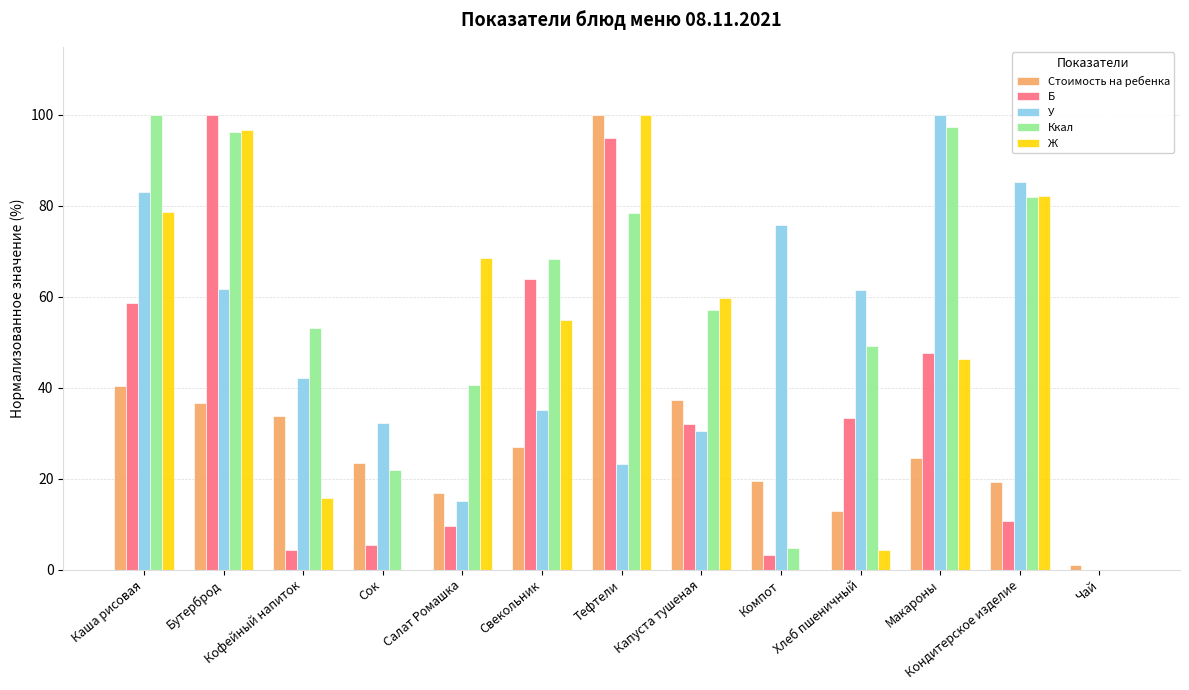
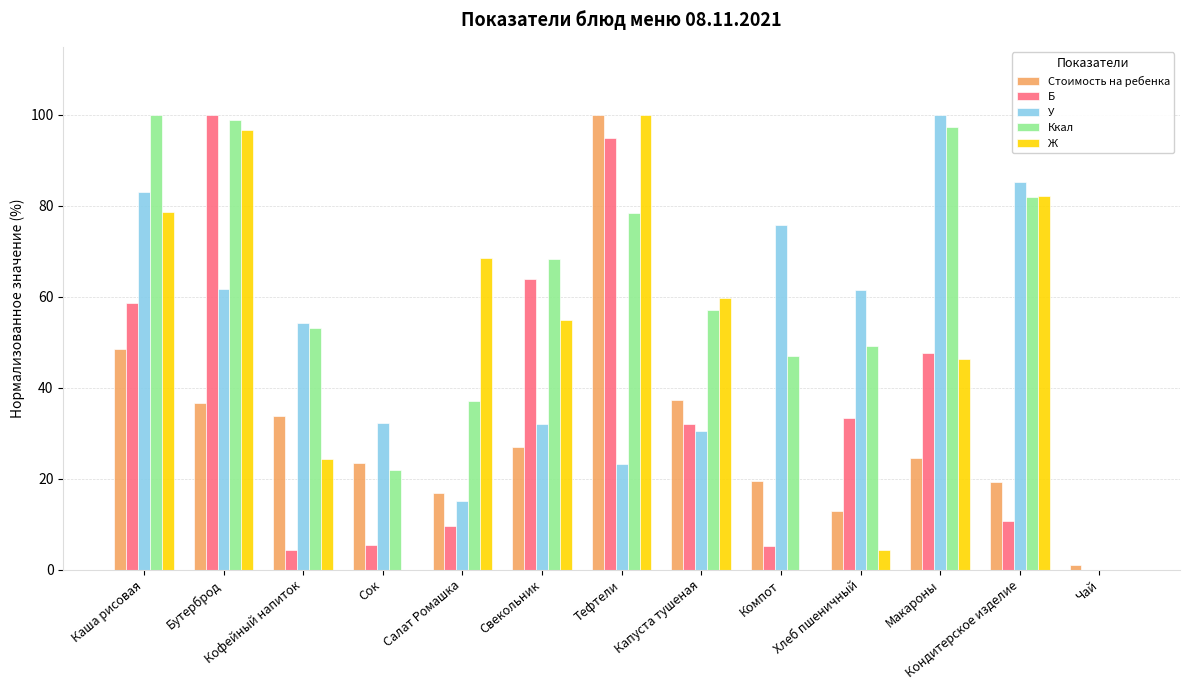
  {
    "Стоимость на ребенка": {
-     "Каша рисовая": 40,
+     "Каша рисовая": 49,
      "Бутерброд": 37,
      "Кофейный напиток": 34,
      "Сок": 23,
      "Салат Ромашка": 17,
      "Свекольник": 27,
      "Тефтели": 100,
      "Капуста тушеная": 37,
      "Компот": 19,
      "Хлеб пшеничный": 13,
      "Макароны": 24,
      "Кондитерское изделие": 19,
      "Чай": 1
    },
    "Б": {
      "Каша рисовая": 59,
      "Бутерброд": 100,
      "Кофейный напиток": 4,
      "Сок": 5,
      "Салат Ромашка": 10,
      "Свекольник": 64,
      "Тефтели": 95,
      "Капуста тушеная": 32,
-     "Компот": 3,
+     "Компот": 5,
      "Хлеб пшеничный": 33,
      "Макароны": 48,
      "Кондитерское изделие": 11,
      "Чай": 0
    },
    "У": {
      "Каша рисовая": 83,
      "Бутерброд": 62,
-     "Кофейный напиток": 42,
+     "Кофейный напиток": 54,
      "Сок": 32,
      "Салат Ромашка": 15,
-     "Свекольник": 35,
+     "Свекольник": 32,
      "Тефтели": 23,
      "Капуста тушеная": 31,
      "Компот": 76,
      "Хлеб пшеничный": 61,
      "Макароны": 100,
      "Кондитерское изделие": 85,
      "Чай": 0
    },
    "Ккал": {
      "Каша рисовая": 100,
-     "Бутерброд": 96,
+     "Бутерброд": 99,
      "Кофейный напиток": 53,
      "Сок": 22,
-     "Салат Ромашка": 41,
+     "Салат Ромашка": 37,
      "Свекольник": 68,
      "Тефтели": 78,
      "Капуста тушеная": 57,
-     "Компот": 5,
+     "Компот": 47,
      "Хлеб пшеничный": 49,
      "Макароны": 97,
      "Кондитерское изделие": 82,
      "Чай": 0
    },
    "Ж": {
      "Каша рисовая": 79,
      "Бутерброд": 97,
-     "Кофейный напиток": 16,
+     "Кофейный напиток": 24,
      "Сок": 0,
      "Салат Ромашка": 68,
      "Свекольник": 55,
      "Тефтели": 100,
      "Капуста тушеная": 60,
      "Компот": 0,
      "Хлеб пшеничный": 4,
      "Макароны": 46,
      "Кондитерское изделие": 82,
      "Чай": 0
    }
  }
